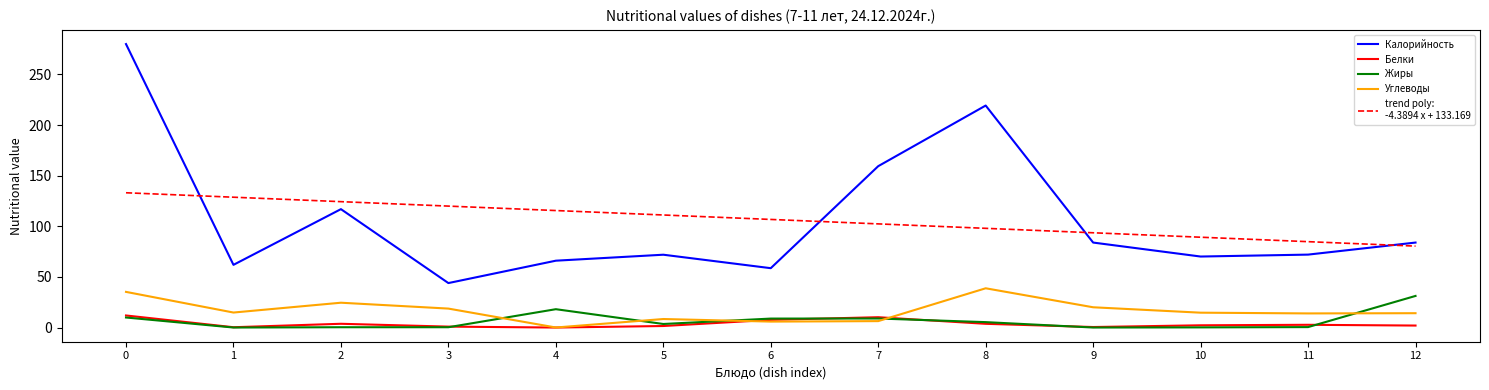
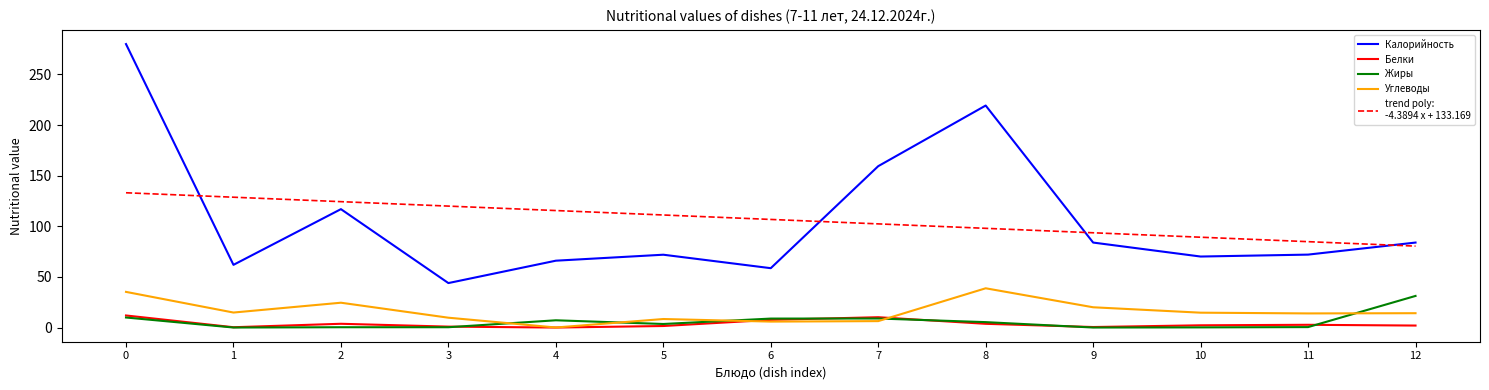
  {
    "Калорийность": {
      "0": 280,
      "1": 62,
      "2": 117,
      "3": 44,
      "4": 66,
      "5": 72,
      "6": 59,
      "7": 159,
      "8": 219,
      "9": 84,
      "10": 70,
      "11": 72,
      "12": 84
    },
    "Жиры": {
      "2": 0,
-     "4": 18,
+     "4": 7,
      "12": 31
    },
    "Углеводы": {
      "0": 35,
      "1": 15,
      "2": 25,
-     "3": 19,
+     "3": 10,
      "5": 9,
      "7": 6,
      "8": 39,
      "9": 20,
      "10": 15,
      "11": 14,
      "12": 14
    }
  }
